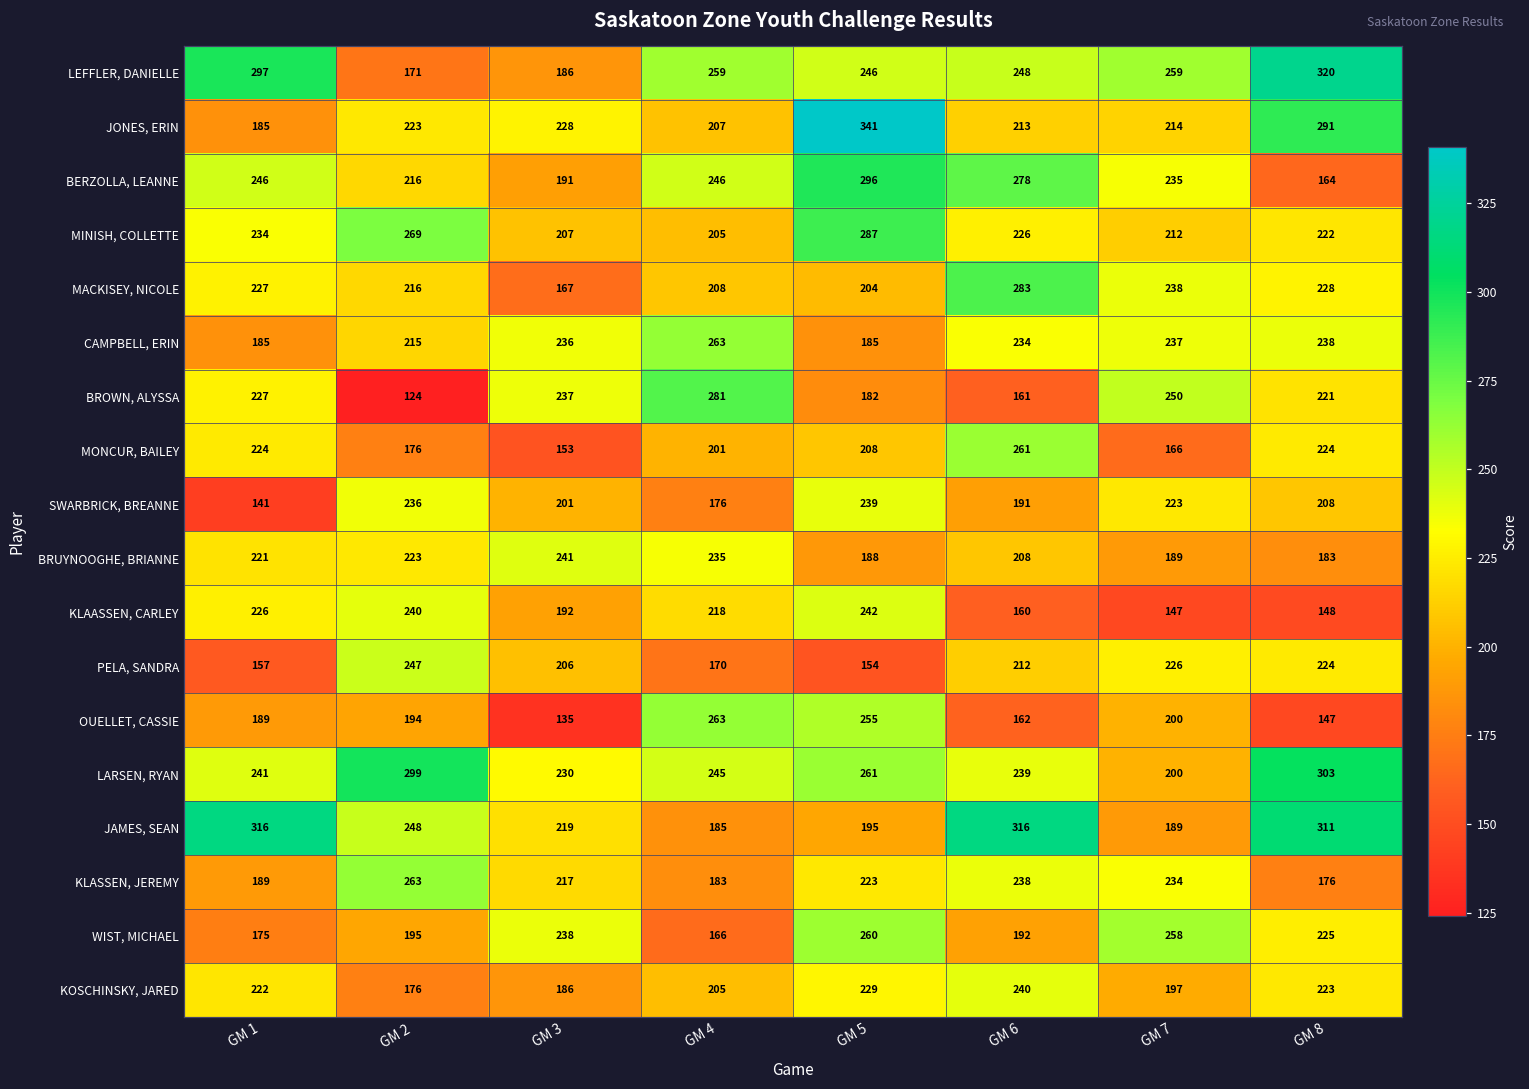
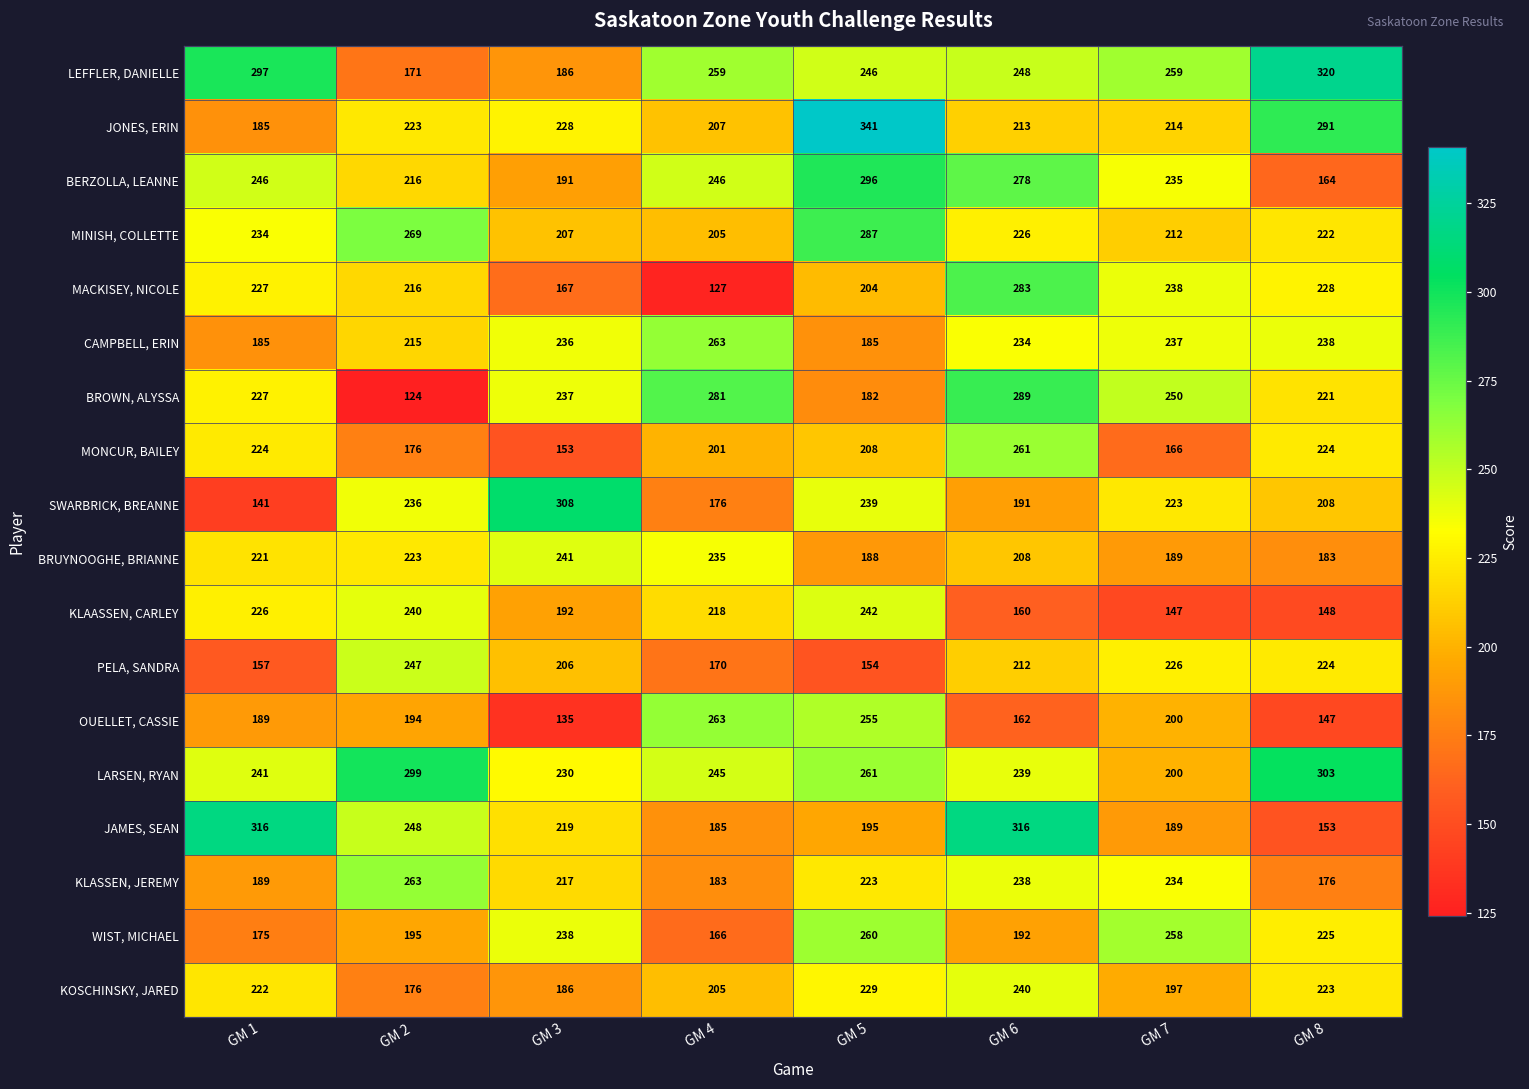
  {
    "LEFFLER, DANIELLE": {
      "GM 1": 297,
      "GM 2": 171,
      "GM 3": 186,
      "GM 4": 259,
      "GM 5": 246,
      "GM 6": 248,
      "GM 7": 259,
      "GM 8": 320
    },
    "JONES, ERIN": {
      "GM 1": 185,
      "GM 2": 223,
      "GM 3": 228,
      "GM 4": 207,
      "GM 5": 341,
      "GM 6": 213,
      "GM 7": 214,
      "GM 8": 291
    },
    "BERZOLLA, LEANNE": {
      "GM 1": 246,
      "GM 2": 216,
      "GM 3": 191,
      "GM 4": 246,
      "GM 5": 296,
      "GM 6": 278,
      "GM 7": 235,
      "GM 8": 164
    },
    "MINISH, COLLETTE": {
      "GM 1": 234,
      "GM 2": 269,
      "GM 3": 207,
      "GM 4": 205,
      "GM 5": 287,
      "GM 6": 226,
      "GM 7": 212,
      "GM 8": 222
    },
    "MACKISEY, NICOLE": {
      "GM 1": 227,
      "GM 2": 216,
      "GM 3": 167,
-     "GM 4": 208,
+     "GM 4": 127,
      "GM 5": 204,
      "GM 6": 283,
      "GM 7": 238,
      "GM 8": 228
    },
    "CAMPBELL, ERIN": {
      "GM 1": 185,
      "GM 2": 215,
      "GM 3": 236,
      "GM 4": 263,
      "GM 5": 185,
      "GM 6": 234,
      "GM 7": 237,
      "GM 8": 238
    },
    "BROWN, ALYSSA": {
      "GM 1": 227,
      "GM 2": 124,
      "GM 3": 237,
      "GM 4": 281,
      "GM 5": 182,
-     "GM 6": 161,
+     "GM 6": 289,
      "GM 7": 250,
      "GM 8": 221
    },
    "MONCUR, BAILEY": {
      "GM 1": 224,
      "GM 2": 176,
      "GM 3": 153,
      "GM 4": 201,
      "GM 5": 208,
      "GM 6": 261,
      "GM 7": 166,
      "GM 8": 224
    },
    "SWARBRICK, BREANNE": {
      "GM 1": 141,
      "GM 2": 236,
-     "GM 3": 201,
+     "GM 3": 308,
      "GM 4": 176,
      "GM 5": 239,
      "GM 6": 191,
      "GM 7": 223,
      "GM 8": 208
    },
    "BRUYNOOGHE, BRIANNE": {
      "GM 1": 221,
      "GM 2": 223,
      "GM 3": 241,
      "GM 4": 235,
      "GM 5": 188,
      "GM 6": 208,
      "GM 7": 189,
      "GM 8": 183
    },
    "KLAASSEN, CARLEY": {
      "GM 1": 226,
      "GM 2": 240,
      "GM 3": 192,
      "GM 4": 218,
      "GM 5": 242,
      "GM 6": 160,
      "GM 7": 147,
      "GM 8": 148
    },
    "PELA, SANDRA": {
      "GM 1": 157,
      "GM 2": 247,
      "GM 3": 206,
      "GM 4": 170,
      "GM 5": 154,
      "GM 6": 212,
      "GM 7": 226,
      "GM 8": 224
    },
    "OUELLET, CASSIE": {
      "GM 1": 189,
      "GM 2": 194,
      "GM 3": 135,
      "GM 4": 263,
      "GM 5": 255,
      "GM 6": 162,
      "GM 7": 200,
      "GM 8": 147
    },
    "LARSEN, RYAN": {
      "GM 1": 241,
      "GM 2": 299,
      "GM 3": 230,
      "GM 4": 245,
      "GM 5": 261,
      "GM 6": 239,
      "GM 7": 200,
      "GM 8": 303
    },
    "JAMES, SEAN": {
      "GM 1": 316,
      "GM 2": 248,
      "GM 3": 219,
      "GM 4": 185,
      "GM 5": 195,
      "GM 6": 316,
      "GM 7": 189,
-     "GM 8": 311
+     "GM 8": 153
    },
    "KLASSEN, JEREMY": {
      "GM 1": 189,
      "GM 2": 263,
      "GM 3": 217,
      "GM 4": 183,
      "GM 5": 223,
      "GM 6": 238,
      "GM 7": 234,
      "GM 8": 176
    },
    "WIST, MICHAEL": {
      "GM 1": 175,
      "GM 2": 195,
      "GM 3": 238,
      "GM 4": 166,
      "GM 5": 260,
      "GM 6": 192,
      "GM 7": 258,
      "GM 8": 225
    },
    "KOSCHINSKY, JARED": {
      "GM 1": 222,
      "GM 2": 176,
      "GM 3": 186,
      "GM 4": 205,
      "GM 5": 229,
      "GM 6": 240,
      "GM 7": 197,
      "GM 8": 223
    }
  }
